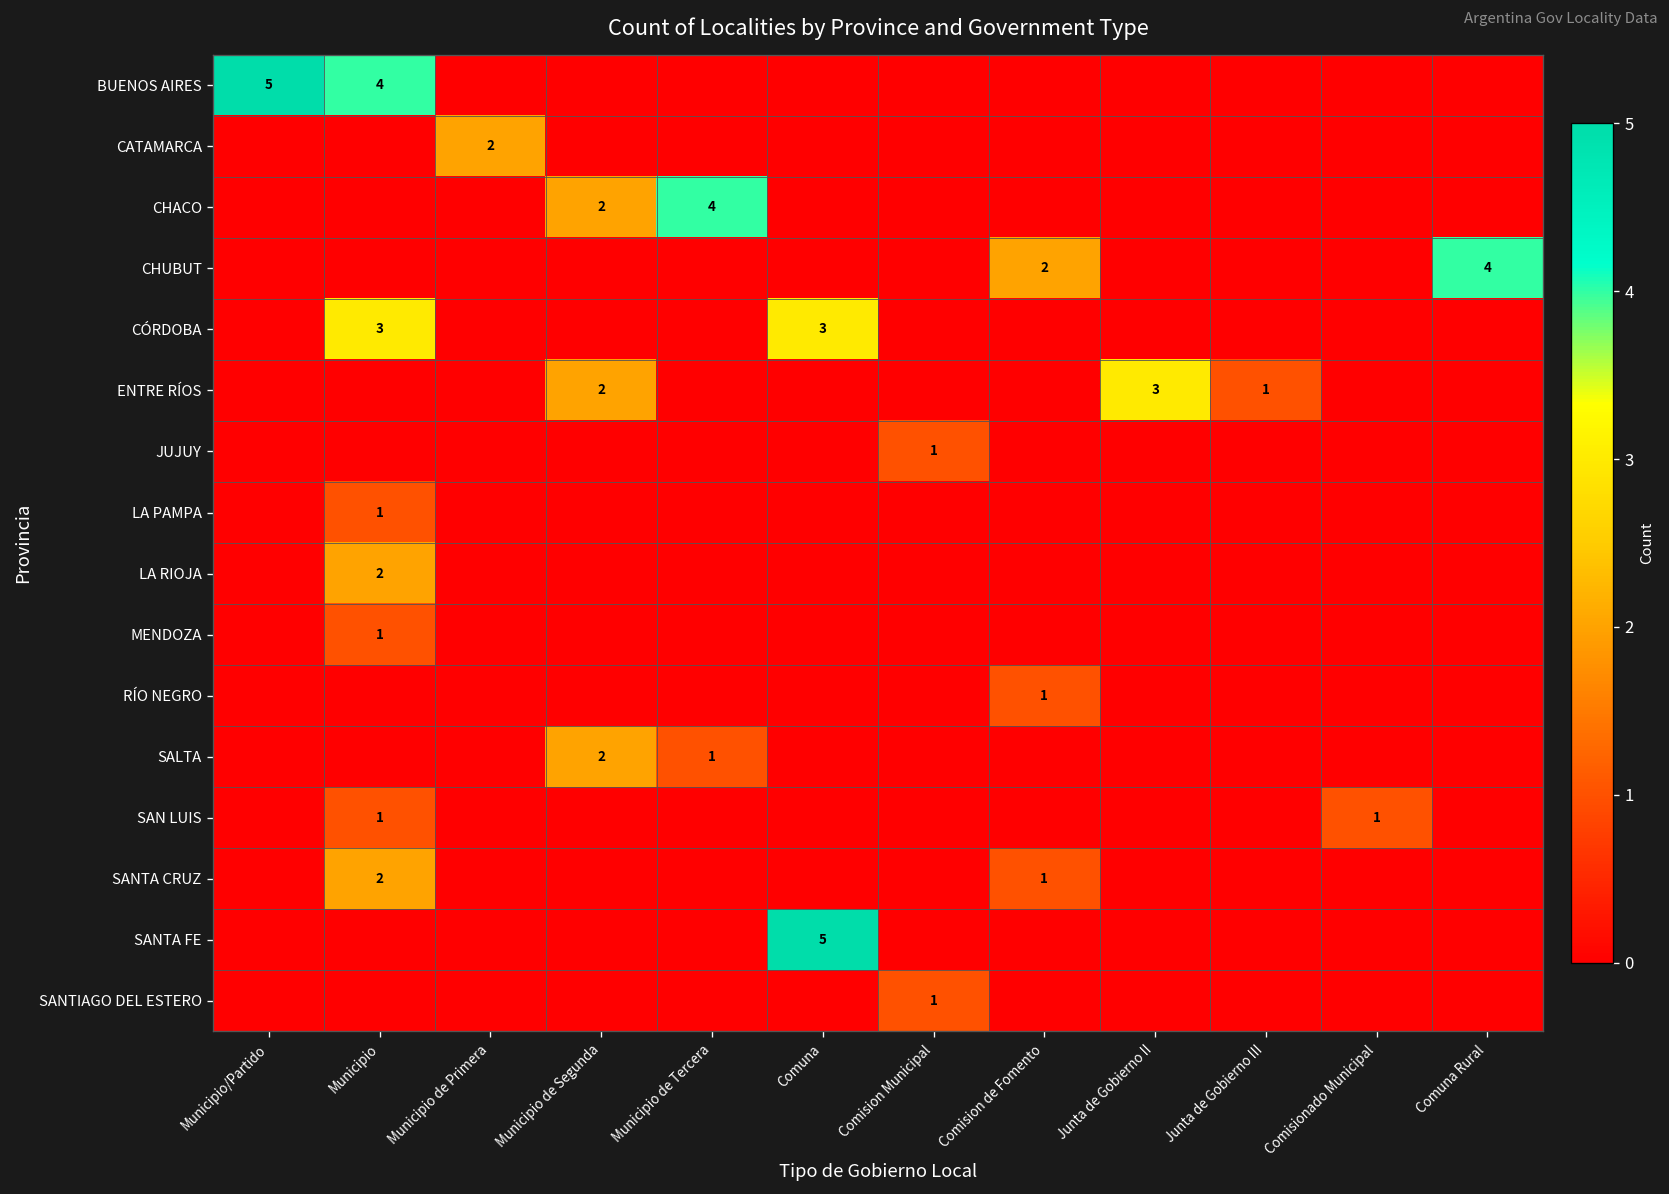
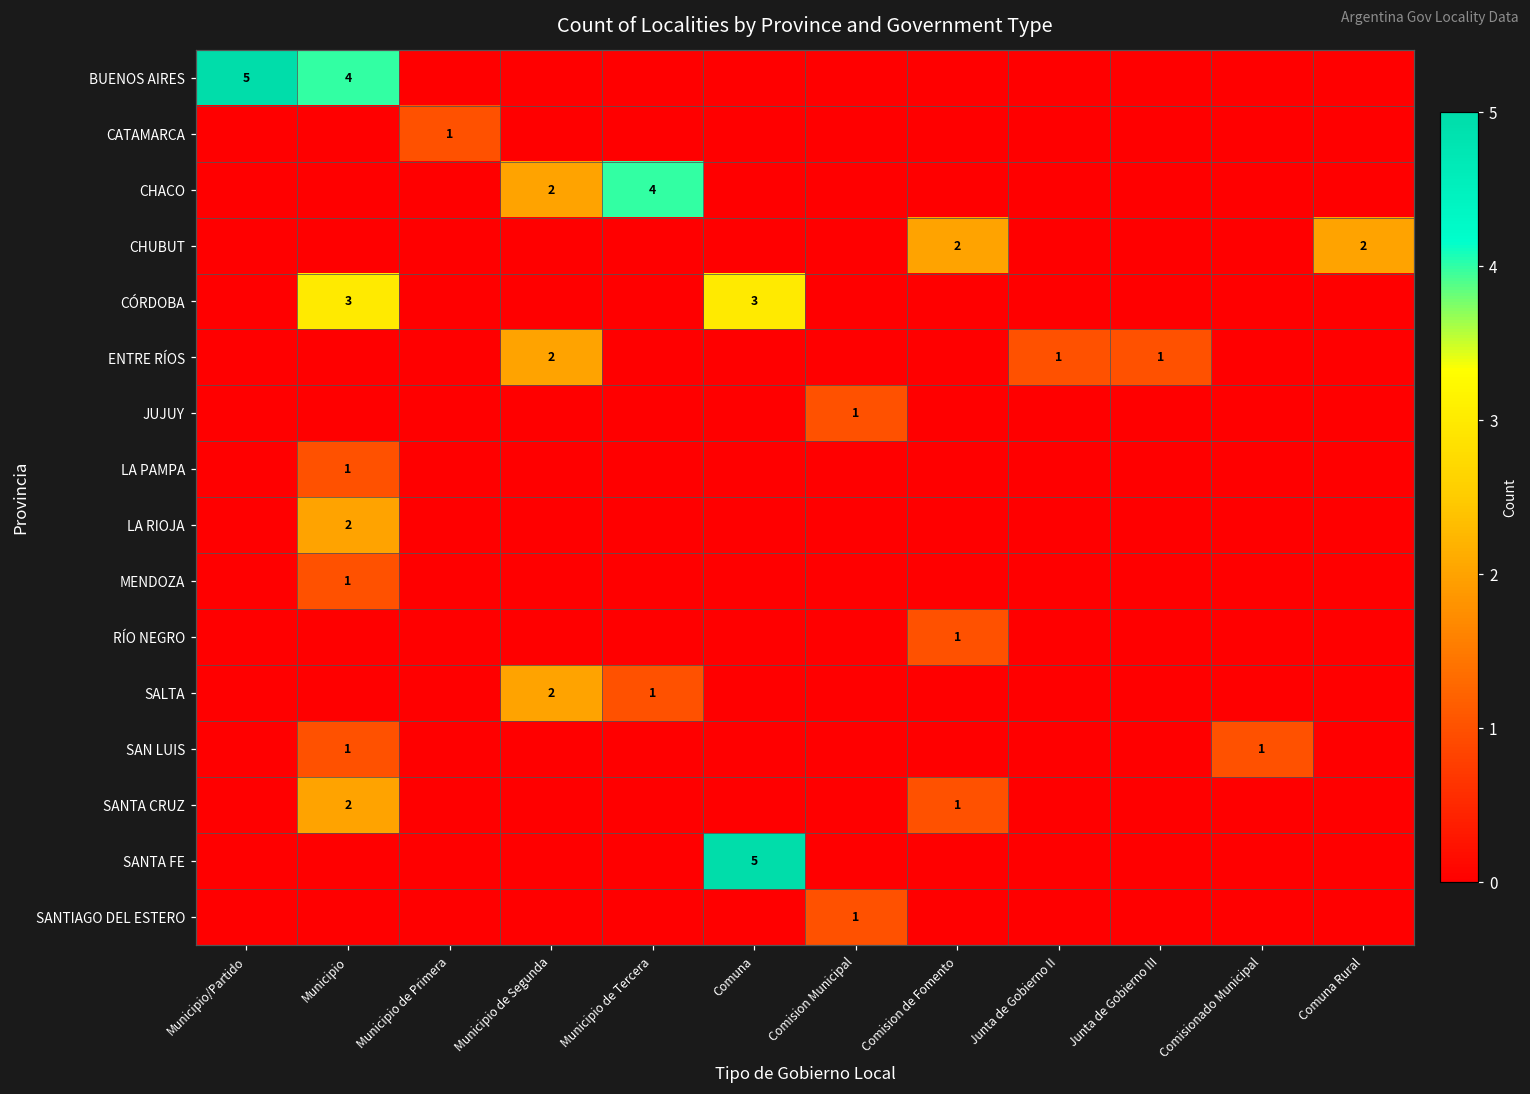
  {
    "BUENOS AIRES": {
      "Municipio/Partido": 5,
      "Municipio": 4
    },
    "CATAMARCA": {
-     "Municipio de Primera": 2
+     "Municipio de Primera": 1
    },
    "CHACO": {
      "Municipio de Segunda": 2,
      "Municipio de Tercera": 4
    },
    "CHUBUT": {
      "Comision de Fomento": 2,
-     "Comuna Rural": 4
+     "Comuna Rural": 2
    },
    "CÓRDOBA": {
      "Municipio": 3,
      "Comuna": 3
    },
    "ENTRE RÍOS": {
      "Municipio de Segunda": 2,
-     "Junta de Gobierno II": 3,
+     "Junta de Gobierno II": 1,
      "Junta de Gobierno III": 1
    },
    "JUJUY": {
      "Comision Municipal": 1
    },
    "LA PAMPA": {
      "Municipio": 1
    },
    "LA RIOJA": {
      "Municipio": 2
    },
    "MENDOZA": {
      "Municipio": 1
    },
    "RÍO NEGRO": {
      "Comision de Fomento": 1
    },
    "SALTA": {
      "Municipio de Segunda": 2,
      "Municipio de Tercera": 1
    },
    "SAN LUIS": {
      "Municipio": 1,
      "Comisionado Municipal": 1
    },
    "SANTA CRUZ": {
      "Municipio": 2,
      "Comision de Fomento": 1
    },
    "SANTA FE": {
      "Comuna": 5
    },
    "SANTIAGO DEL ESTERO": {
      "Comision Municipal": 1
    }
  }
